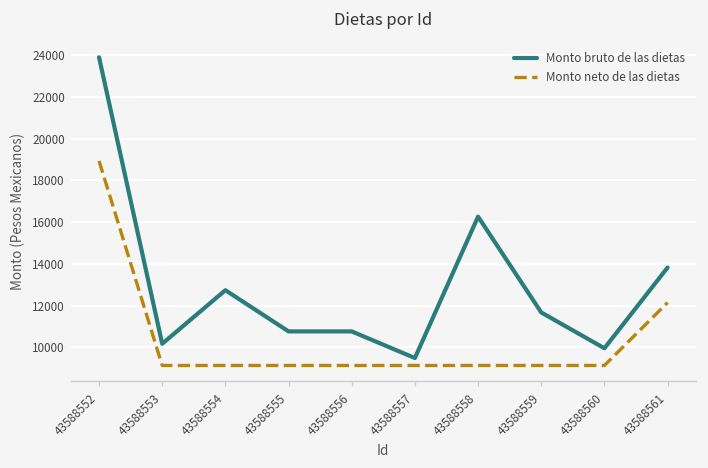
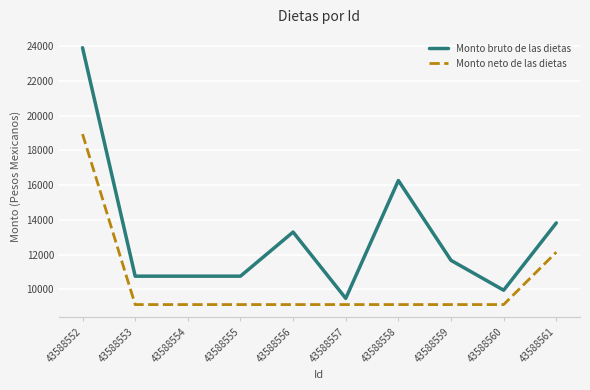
  {
    "Monto bruto de las dietas": {
      "43588552": 23900,
-     "43588553": 10200,
-     "43588554": 12700,
+     "43588553": 10800,
+     "43588554": 10800,
      "43588555": 10800,
-     "43588556": 10800,
+     "43588556": 13300,
      "43588557": 9500,
      "43588558": 16300,
      "43588559": 11700,
      "43588560": 9900,
      "43588561": 13800
    },
    "Monto neto de las dietas": {
      "43588552": 18900,
      "43588553": 9100,
      "43588554": 9100,
      "43588555": 9100,
      "43588556": 9100,
      "43588557": 9100,
      "43588558": 9100,
      "43588559": 9100,
      "43588560": 9100,
      "43588561": 12100
    }
  }
